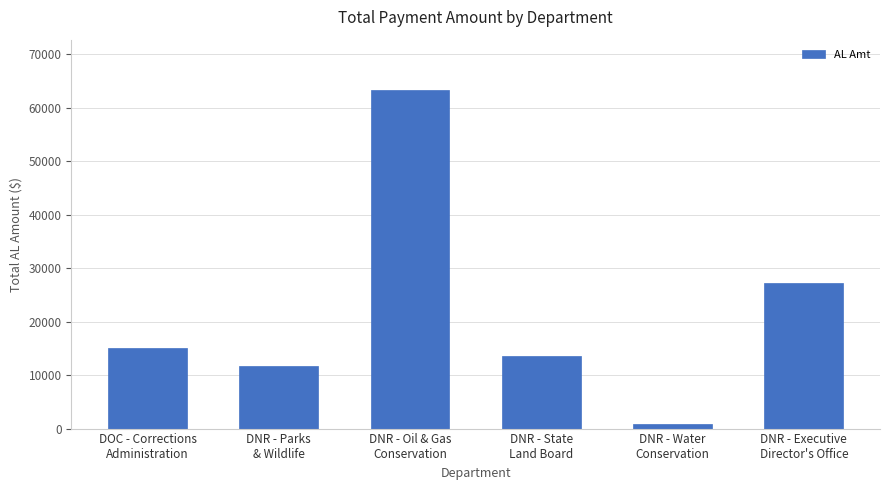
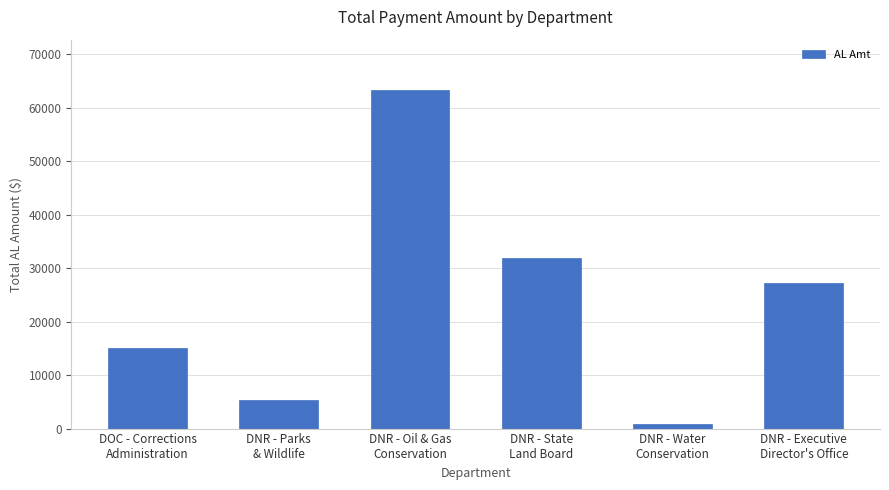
  {
    "DOC - Corrections Administration": 15000,
-   "DNR - Parks & Wildlife": 12000,
+   "DNR - Parks & Wildlife": 5000,
    "DNR - Oil & Gas Conservation": 63000,
-   "DNR - State Land Board": 14000,
+   "DNR - State Land Board": 32000,
    "DNR - Water Conservation": 1000,
    "DNR - Executive Director's Office": 27000
  }
